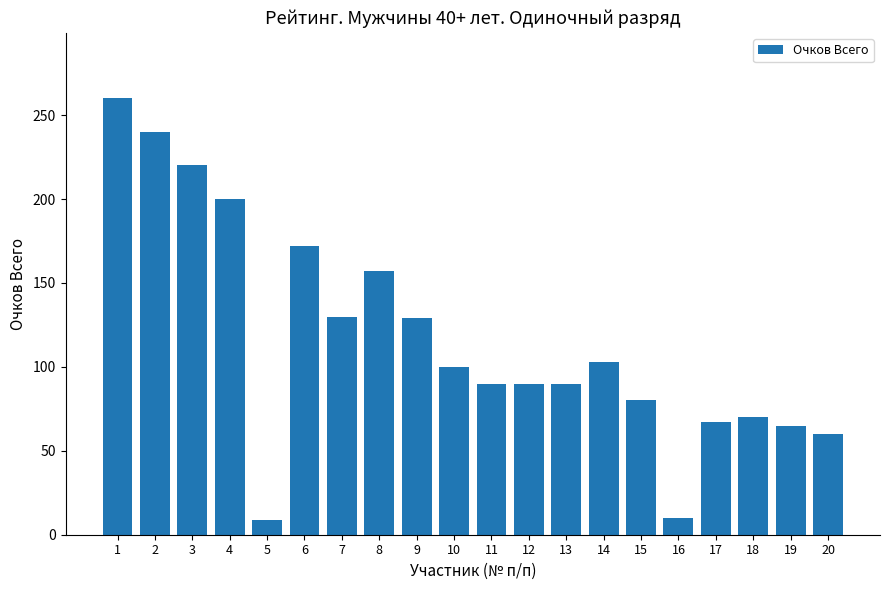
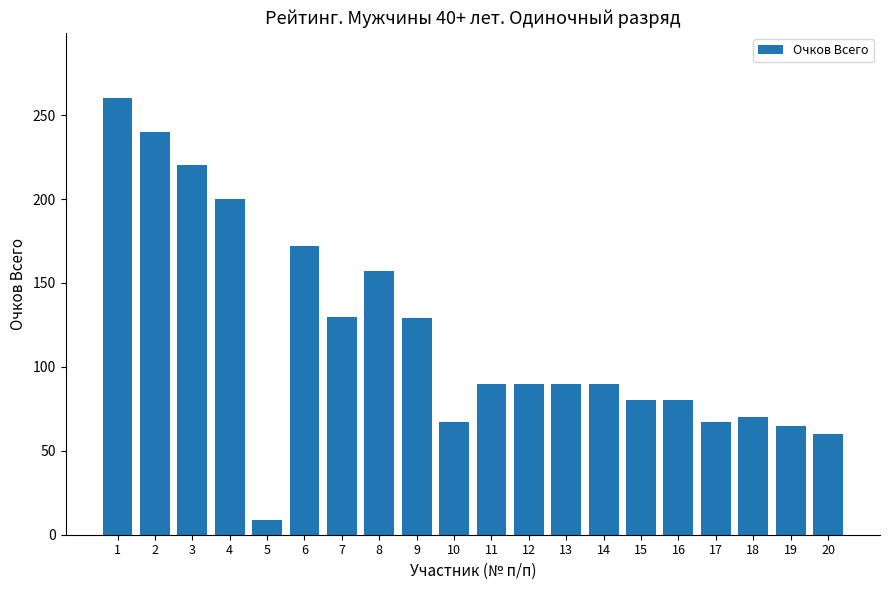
  {
    "1": 260,
    "2": 240,
    "3": 220,
    "4": 200,
    "5": 9,
    "6": 172,
    "7": 130,
    "8": 157,
    "9": 129,
-   "10": 100,
+   "10": 67,
    "11": 90,
    "12": 90,
    "13": 90,
-   "14": 103,
+   "14": 90,
    "15": 80,
-   "16": 10,
+   "16": 80,
    "17": 67,
    "18": 70,
    "19": 65,
    "20": 60
  }
